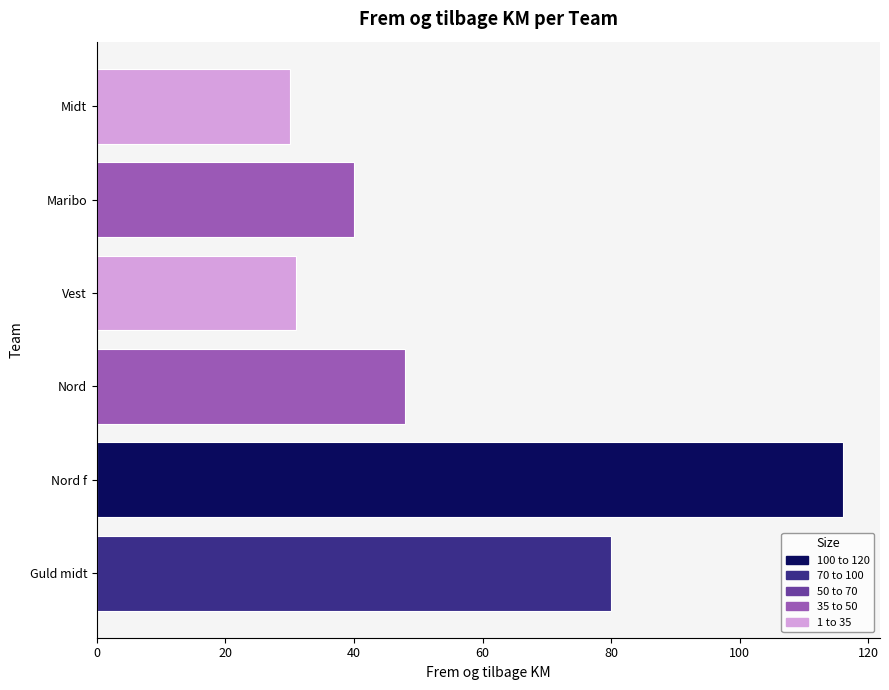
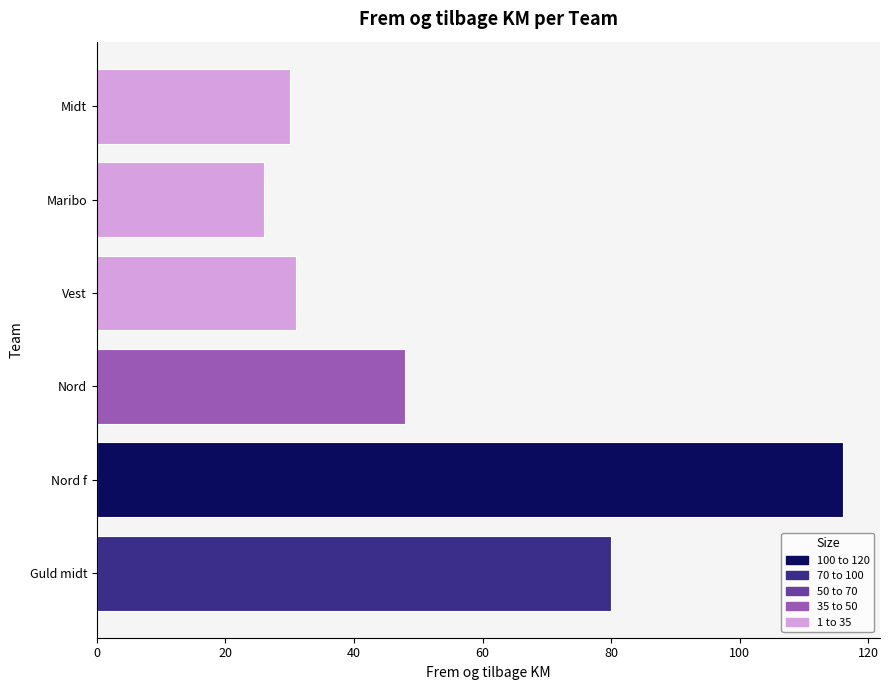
  {
    "Midt": 30,
-   "Maribo": 40,
+   "Maribo": 26,
    "Vest": 31,
    "Nord": 48,
    "Nord f": 116,
    "Guld midt": 80
  }
